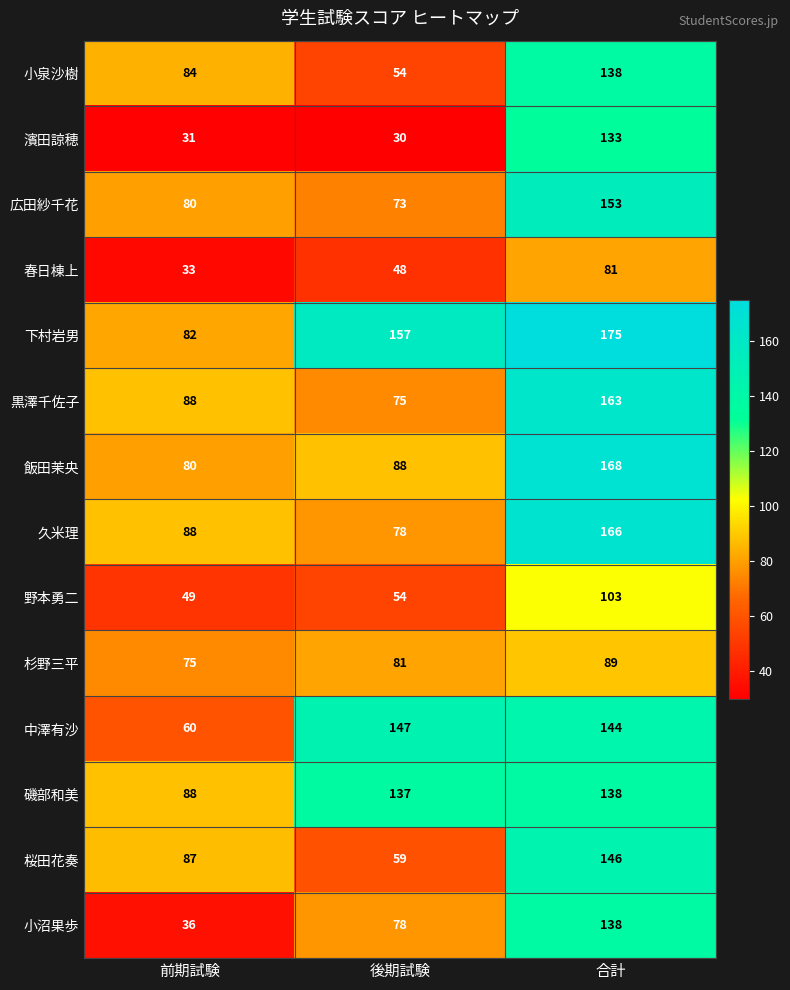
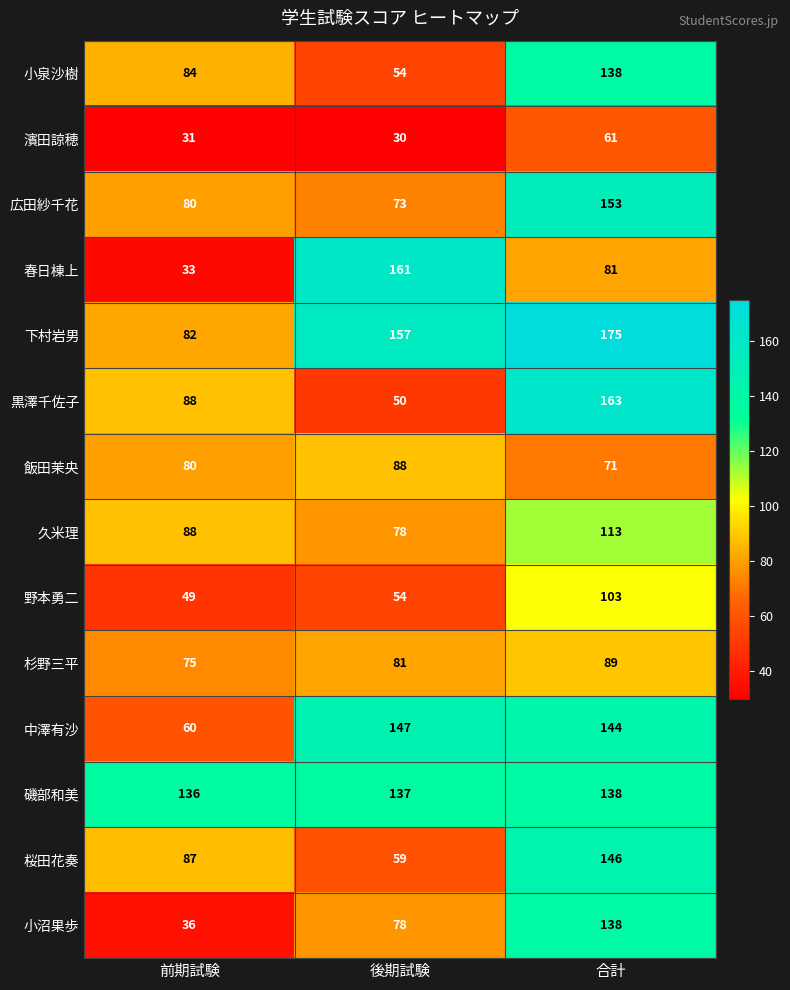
  {
    "小泉沙樹": {
      "前期試験": 84,
      "後期試験": 54,
      "合計": 138
    },
    "濱田諒穂": {
      "前期試験": 31,
      "後期試験": 30,
-     "合計": 133
+     "合計": 61
    },
    "広田紗千花": {
      "前期試験": 80,
      "後期試験": 73,
      "合計": 153
    },
    "春日棟上": {
      "前期試験": 33,
-     "後期試験": 48,
+     "後期試験": 161,
      "合計": 81
    },
    "下村岩男": {
      "前期試験": 82,
      "後期試験": 157,
      "合計": 175
    },
    "黒澤千佐子": {
      "前期試験": 88,
-     "後期試験": 75,
+     "後期試験": 50,
      "合計": 163
    },
    "飯田茉央": {
      "前期試験": 80,
      "後期試験": 88,
-     "合計": 168
+     "合計": 71
    },
    "久米理": {
      "前期試験": 88,
      "後期試験": 78,
-     "合計": 166
+     "合計": 113
    },
    "野本勇二": {
      "前期試験": 49,
      "後期試験": 54,
      "合計": 103
    },
    "杉野三平": {
      "前期試験": 75,
      "後期試験": 81,
      "合計": 89
    },
    "中澤有沙": {
      "前期試験": 60,
      "後期試験": 147,
      "合計": 144
    },
    "磯部和美": {
-     "前期試験": 88,
+     "前期試験": 136,
      "後期試験": 137,
      "合計": 138
    },
    "桜田花奏": {
      "前期試験": 87,
      "後期試験": 59,
      "合計": 146
    },
    "小沼果歩": {
      "前期試験": 36,
      "後期試験": 78,
      "合計": 138
    }
  }
